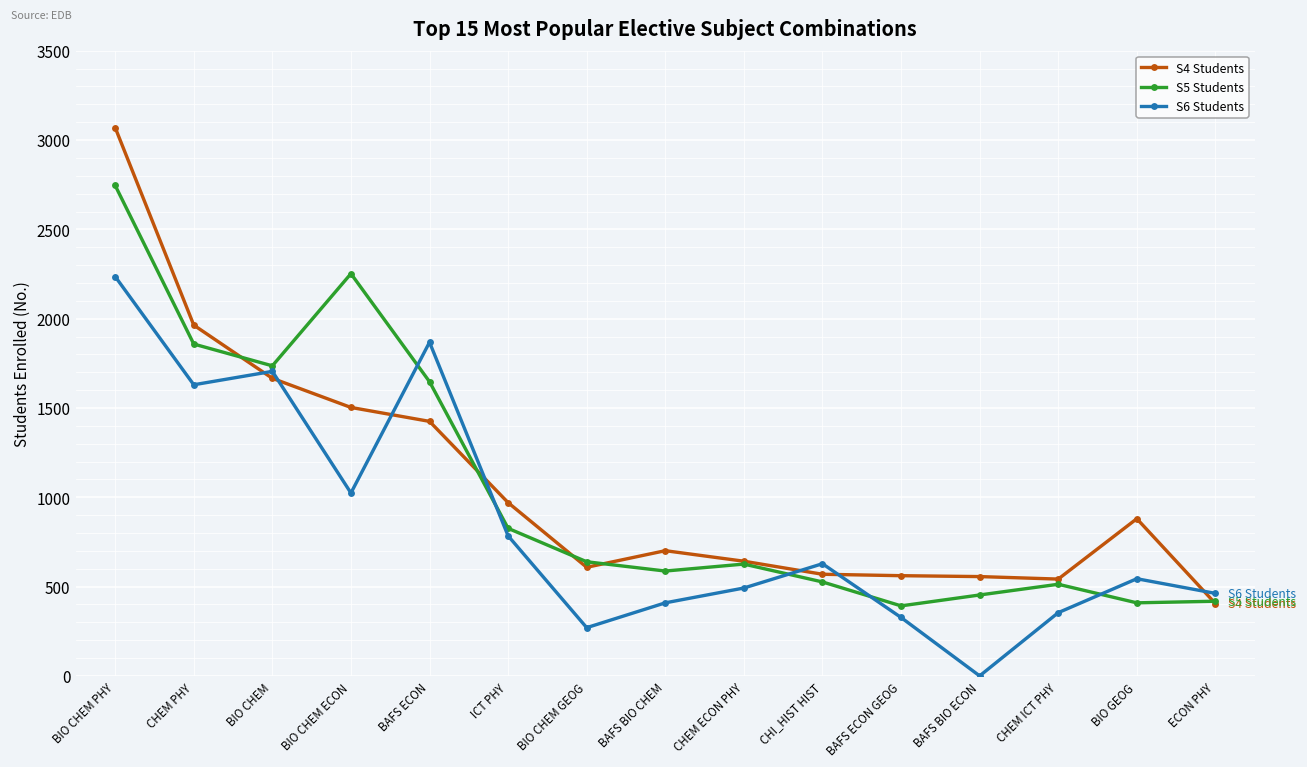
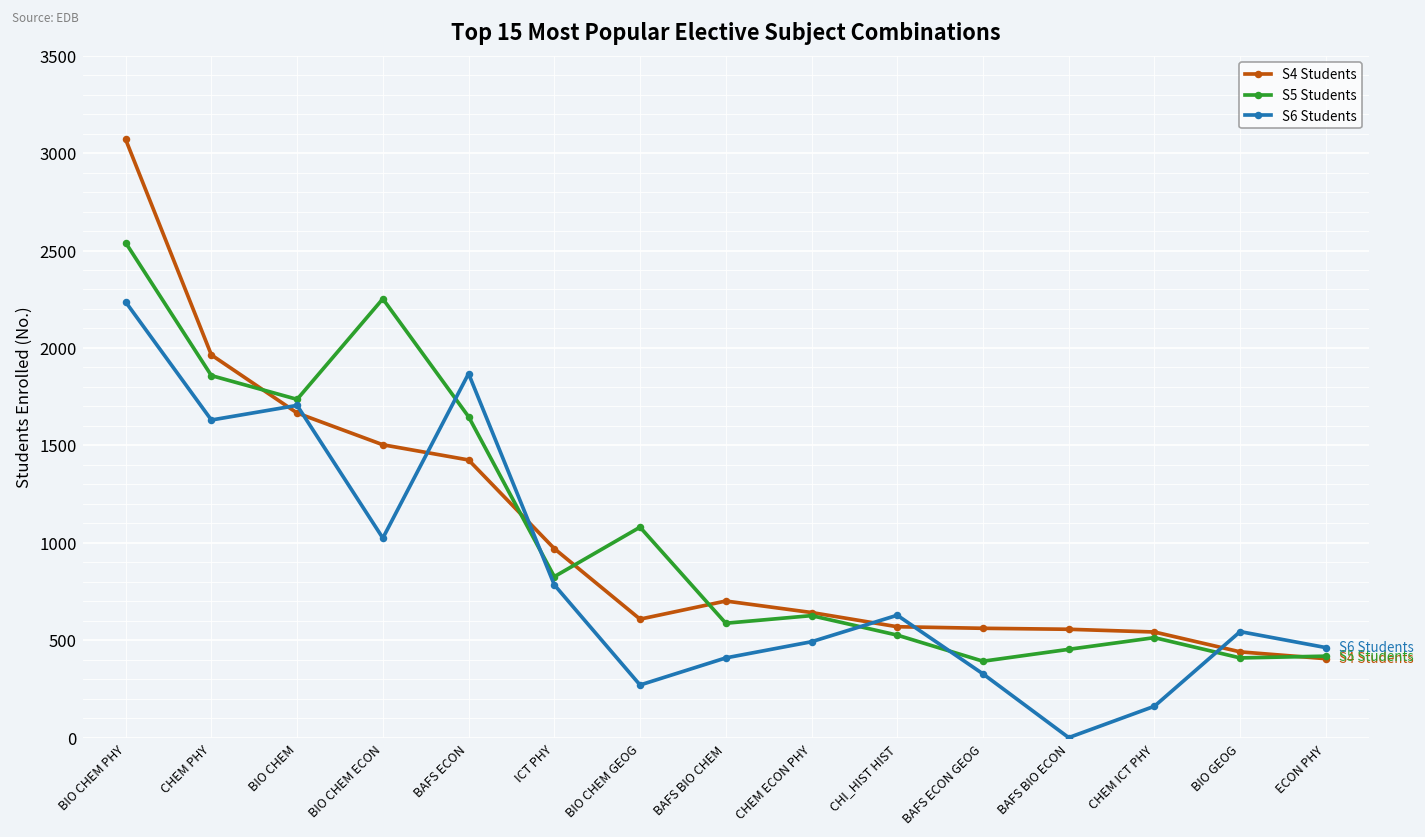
  {
    "S4 Students": {
      "BIO CHEM PHY": 3070,
      "CHEM PHY": 1960,
      "BIO CHEM": 1670,
      "BIO CHEM ECON": 1500,
      "BAFS ECON": 1430,
      "ICT PHY": 970,
      "BIO CHEM GEOG": 610,
      "BAFS BIO CHEM": 700,
      "CHEM ECON PHY": 640,
      "CHI_HIST HIST": 570,
      "BAFS ECON GEOG": 560,
      "BAFS BIO ECON": 560,
      "CHEM ICT PHY": 540,
-     "BIO GEOG": 880
+     "BIO GEOG": 440
    },
    "S5 Students": {
-     "BIO CHEM PHY": 2750,
+     "BIO CHEM PHY": 2540,
      "CHEM PHY": 1860,
      "BIO CHEM": 1740,
      "BIO CHEM ECON": 2250,
      "BAFS ECON": 1650,
      "ICT PHY": 830,
-     "BIO CHEM GEOG": 640,
+     "BIO CHEM GEOG": 1080,
      "BAFS BIO CHEM": 590,
      "CHEM ECON PHY": 630,
      "CHI_HIST HIST": 530,
      "BAFS ECON GEOG": 390,
      "BAFS BIO ECON": 450,
      "CHEM ICT PHY": 510,
      "BIO GEOG": 410
    },
    "S6 Students": {
      "BIO CHEM PHY": 2240,
      "CHEM PHY": 1630,
      "BIO CHEM": 1710,
      "BIO CHEM ECON": 1020,
      "BAFS ECON": 1870,
      "ICT PHY": 780,
      "BIO CHEM GEOG": 270,
      "BAFS BIO CHEM": 410,
      "CHEM ECON PHY": 490,
      "CHI_HIST HIST": 630,
      "BAFS ECON GEOG": 330,
      "BAFS BIO ECON": 0,
-     "CHEM ICT PHY": 350,
+     "CHEM ICT PHY": 160,
      "BIO GEOG": 540,
      "ECON PHY": 460
    }
  }
